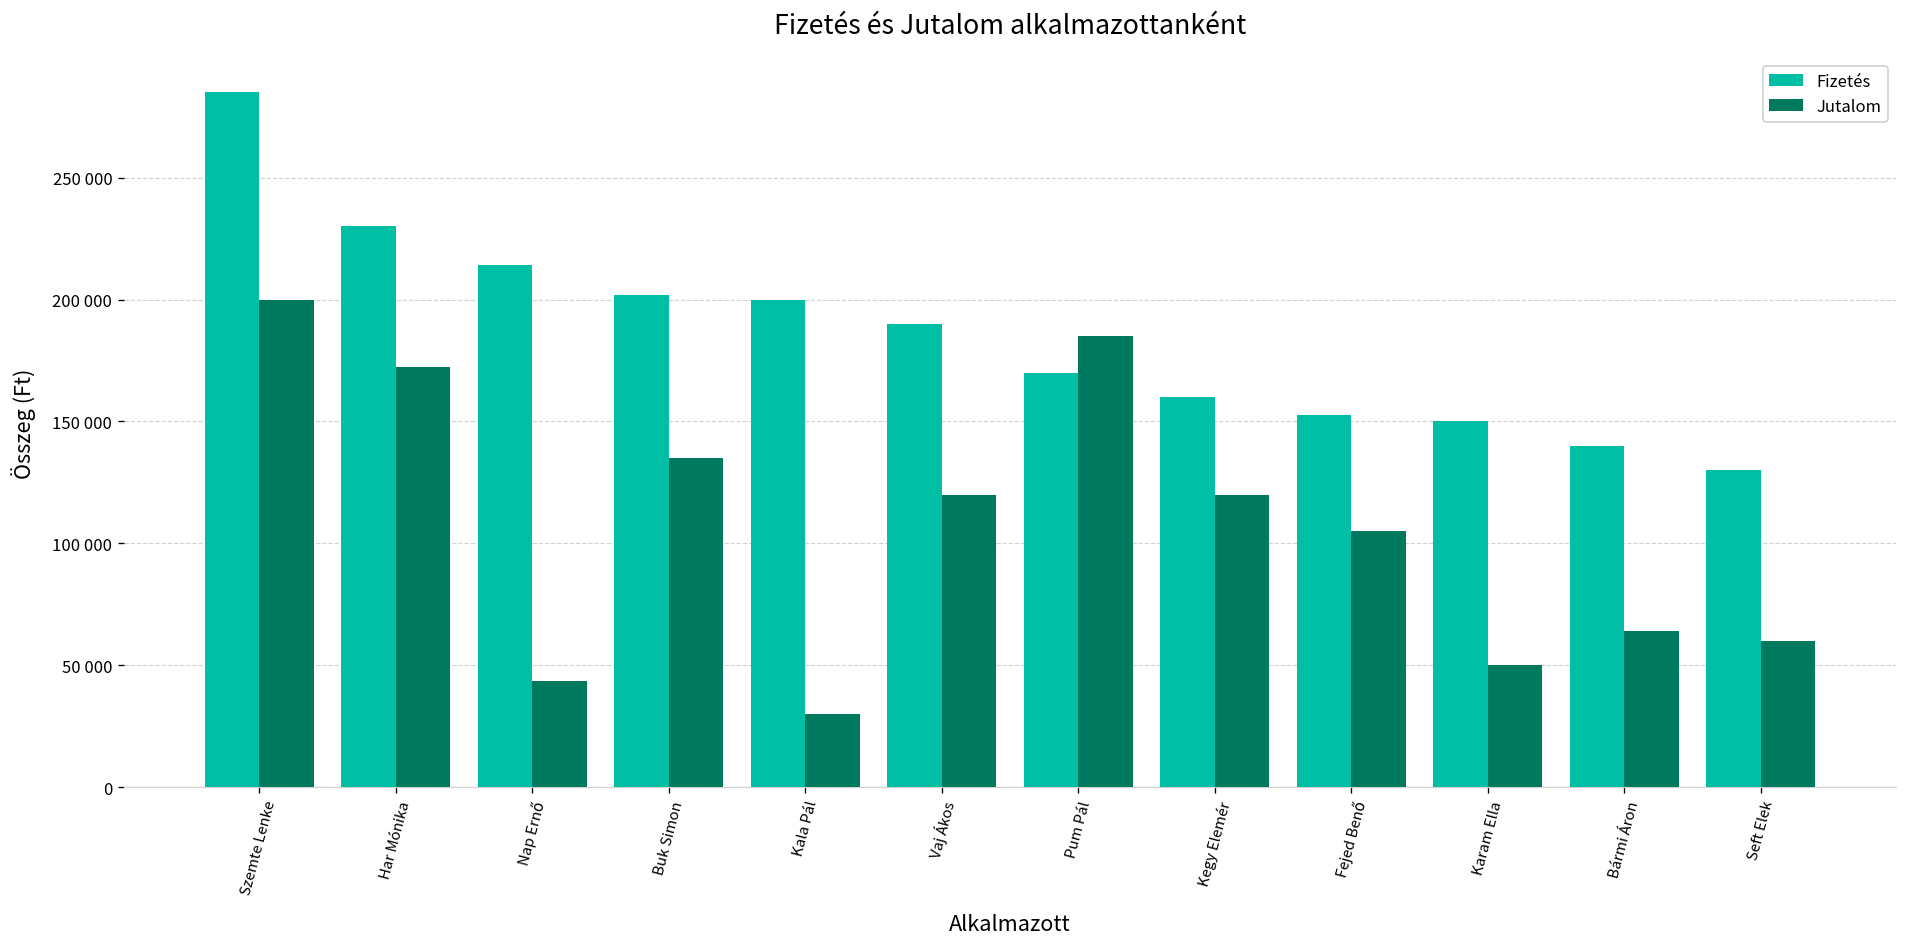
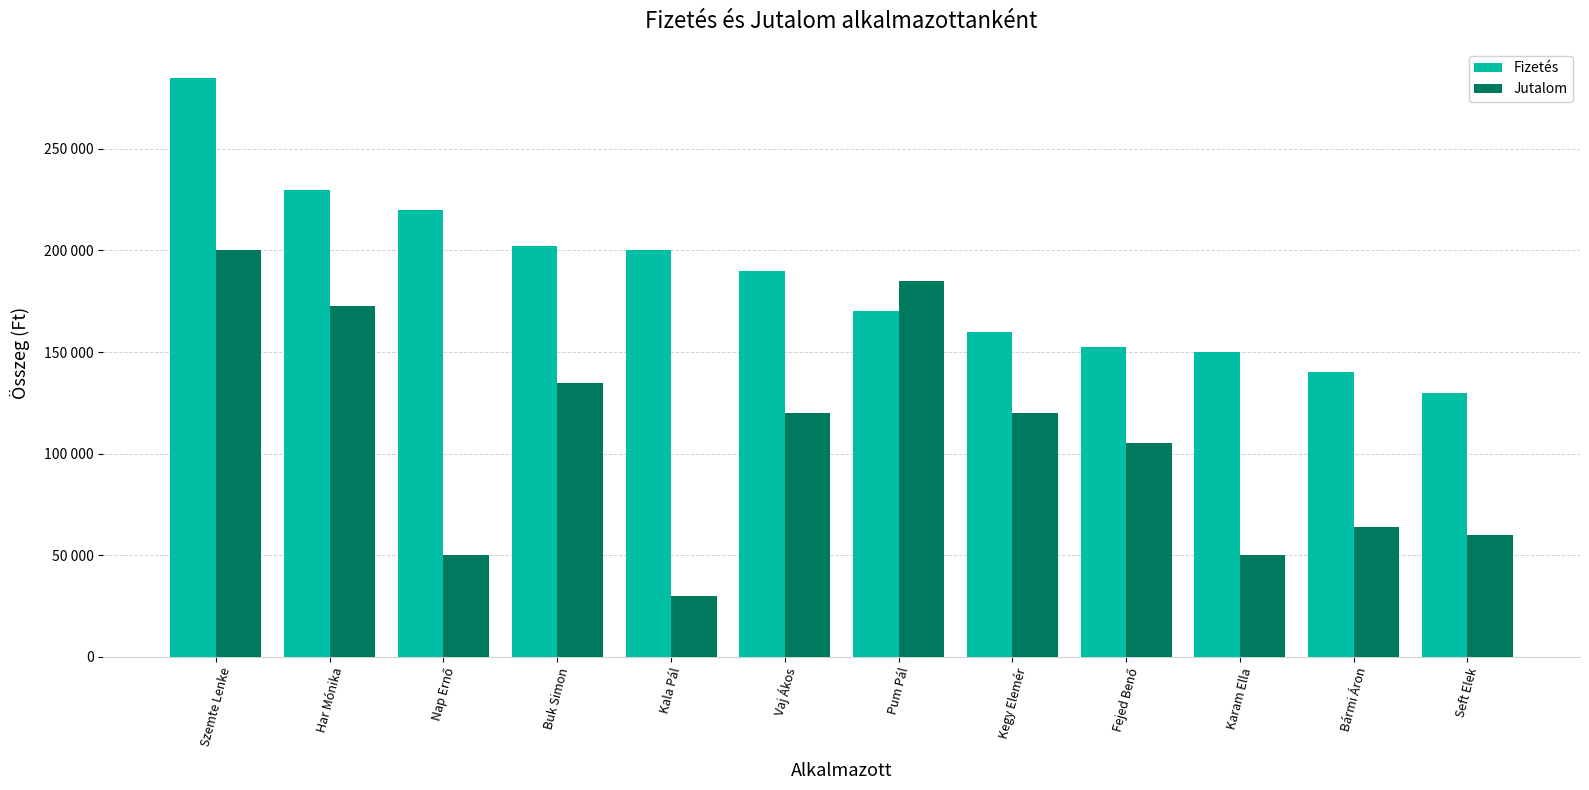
  {
    "Fizetés": {
      "Szemte Lenke": 285000,
      "Har Mónika": 230000,
-     "Nap Ernő": 214000,
+     "Nap Ernő": 220000,
      "Buk Simon": 202000,
      "Kala Pál": 200000,
      "Vaj Ákos": 190000,
      "Pum Pál": 170000,
      "Kegy Elemér": 160000,
      "Fejed Benő": 153000,
      "Karam Ella": 150000,
      "Bármi Áron": 140000,
      "Seft Elek": 130000
    },
    "Jutalom": {
      "Szemte Lenke": 200000,
      "Har Mónika": 173000,
-     "Nap Ernő": 44000,
+     "Nap Ernő": 50000,
      "Buk Simon": 135000,
      "Kala Pál": 30000,
      "Vaj Ákos": 120000,
      "Pum Pál": 185000,
      "Kegy Elemér": 120000,
      "Fejed Benő": 105000,
      "Karam Ella": 50000,
      "Bármi Áron": 64000,
      "Seft Elek": 60000
    }
  }
